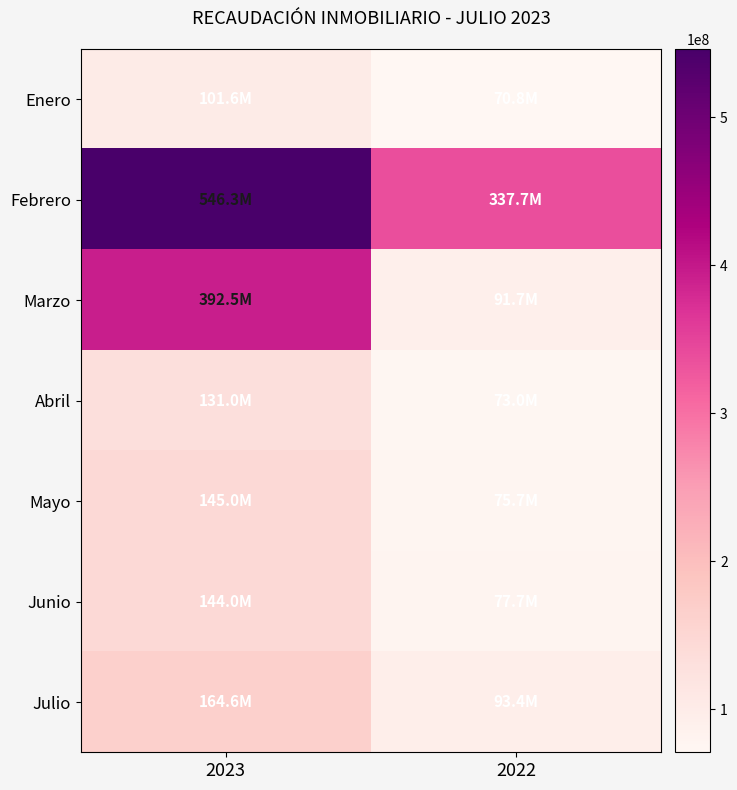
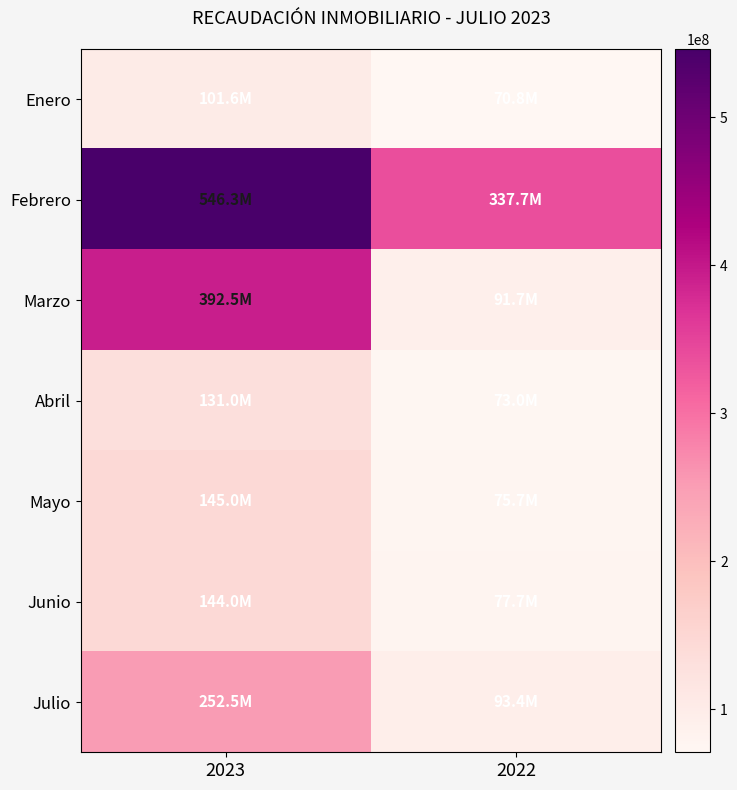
  {
    "Febrero": {
      "2023": "546.3M",
      "2022": "337.7M"
    },
    "Marzo": {
      "2023": "392.5M"
    },
    "Julio": {
-     "2023": "164.6M"
+     "2023": "252.5M"
    }
  }
